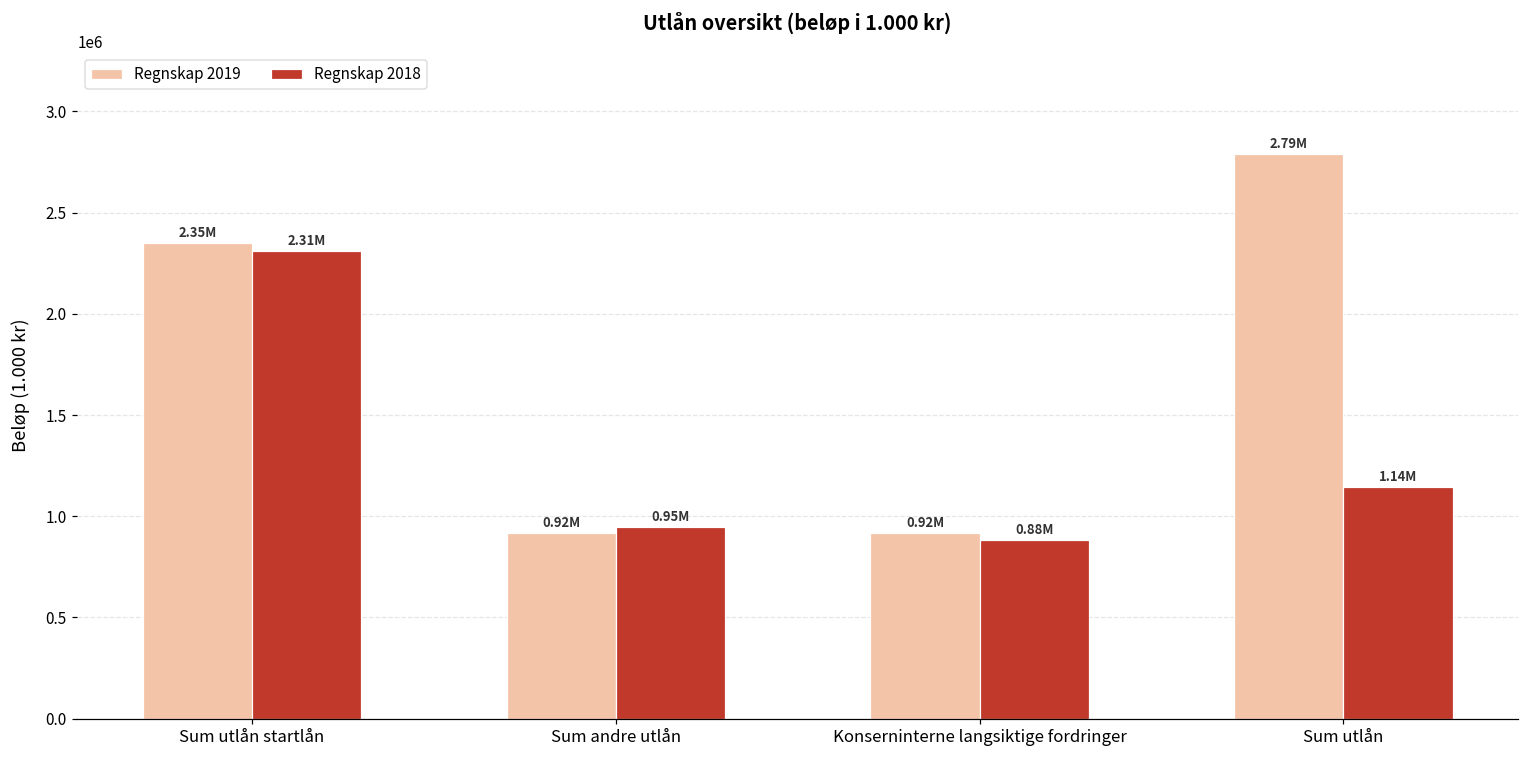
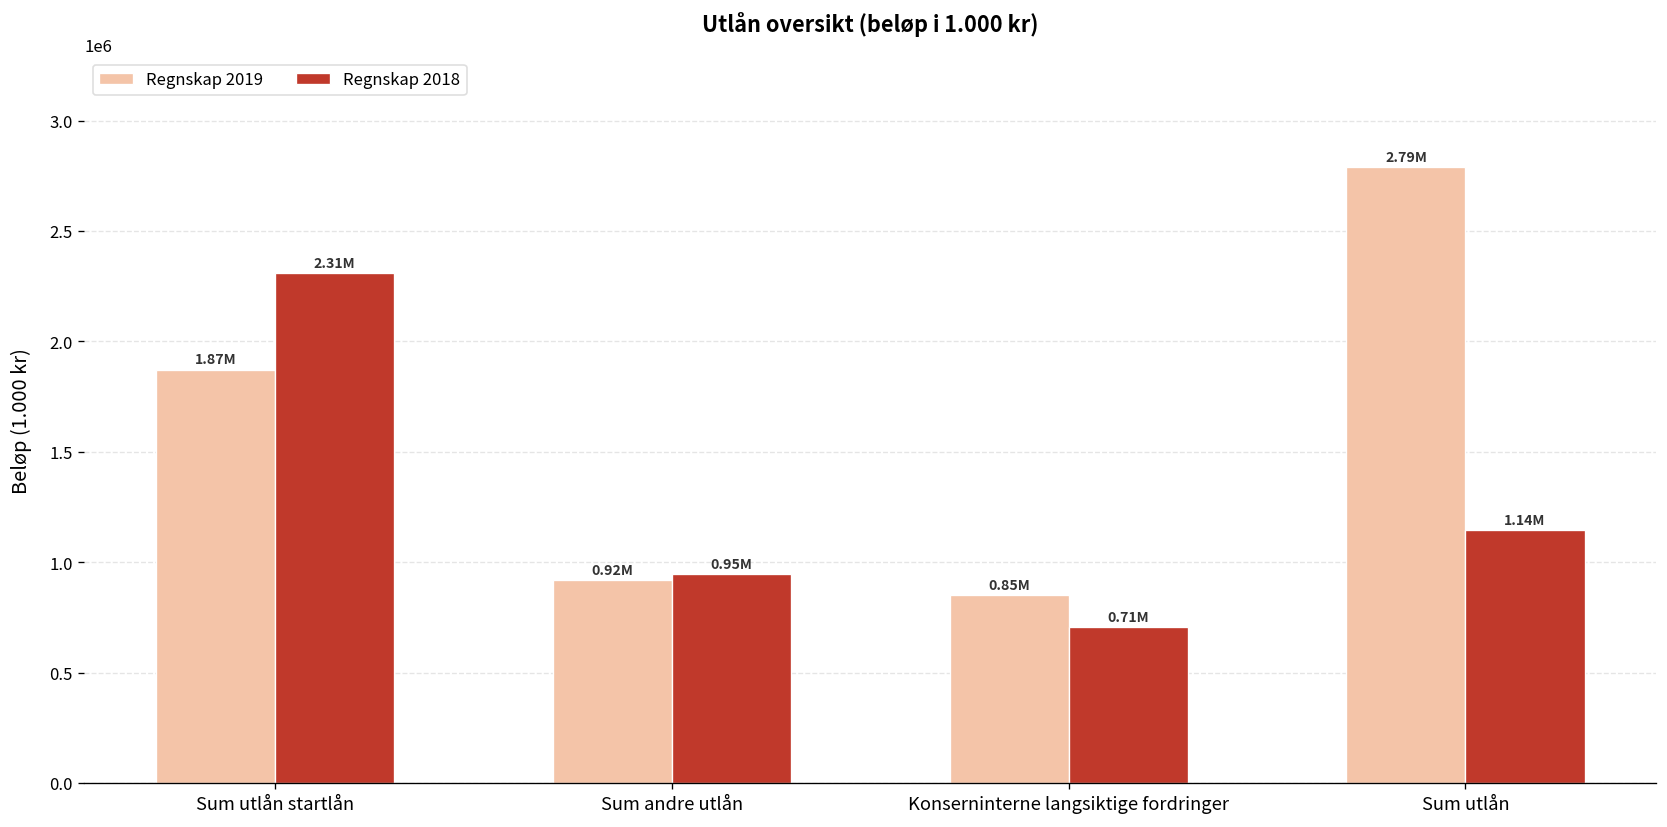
  {
    "Regnskap 2019": {
-     "Sum utlån startlån": "2.35M",
+     "Sum utlån startlån": "1.87M",
      "Sum andre utlån": "0.92M",
-     "Konserninterne langsiktige fordringer": "0.92M",
+     "Konserninterne langsiktige fordringer": "0.85M",
      "Sum utlån": "2.79M"
    },
    "Regnskap 2018": {
      "Sum utlån startlån": "2.31M",
      "Sum andre utlån": "0.95M",
-     "Konserninterne langsiktige fordringer": "0.88M",
+     "Konserninterne langsiktige fordringer": "0.71M",
      "Sum utlån": "1.14M"
    }
  }
